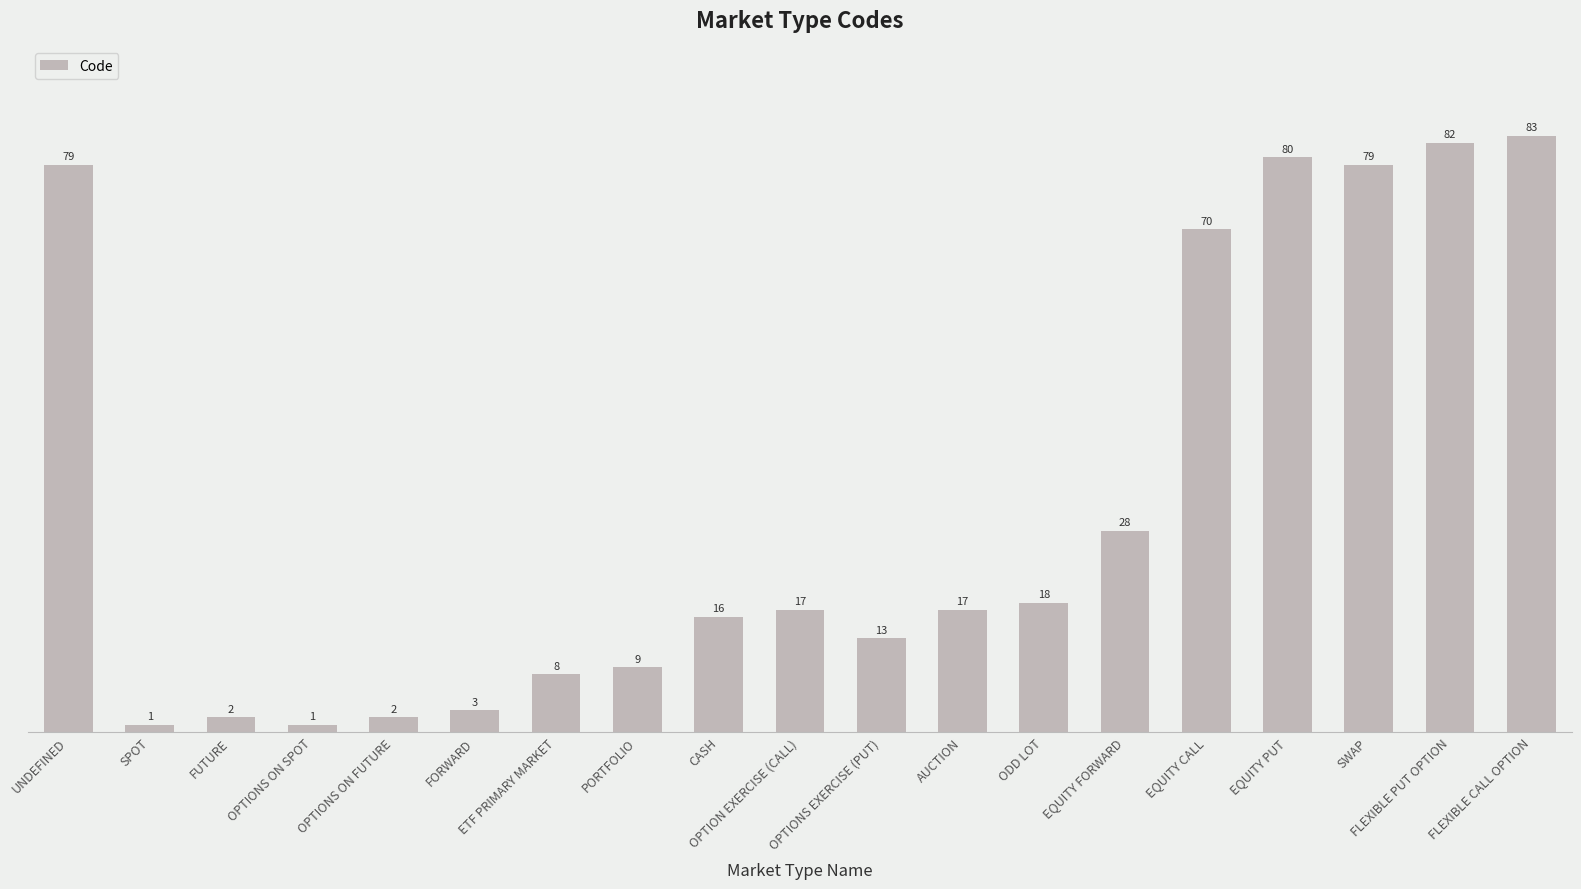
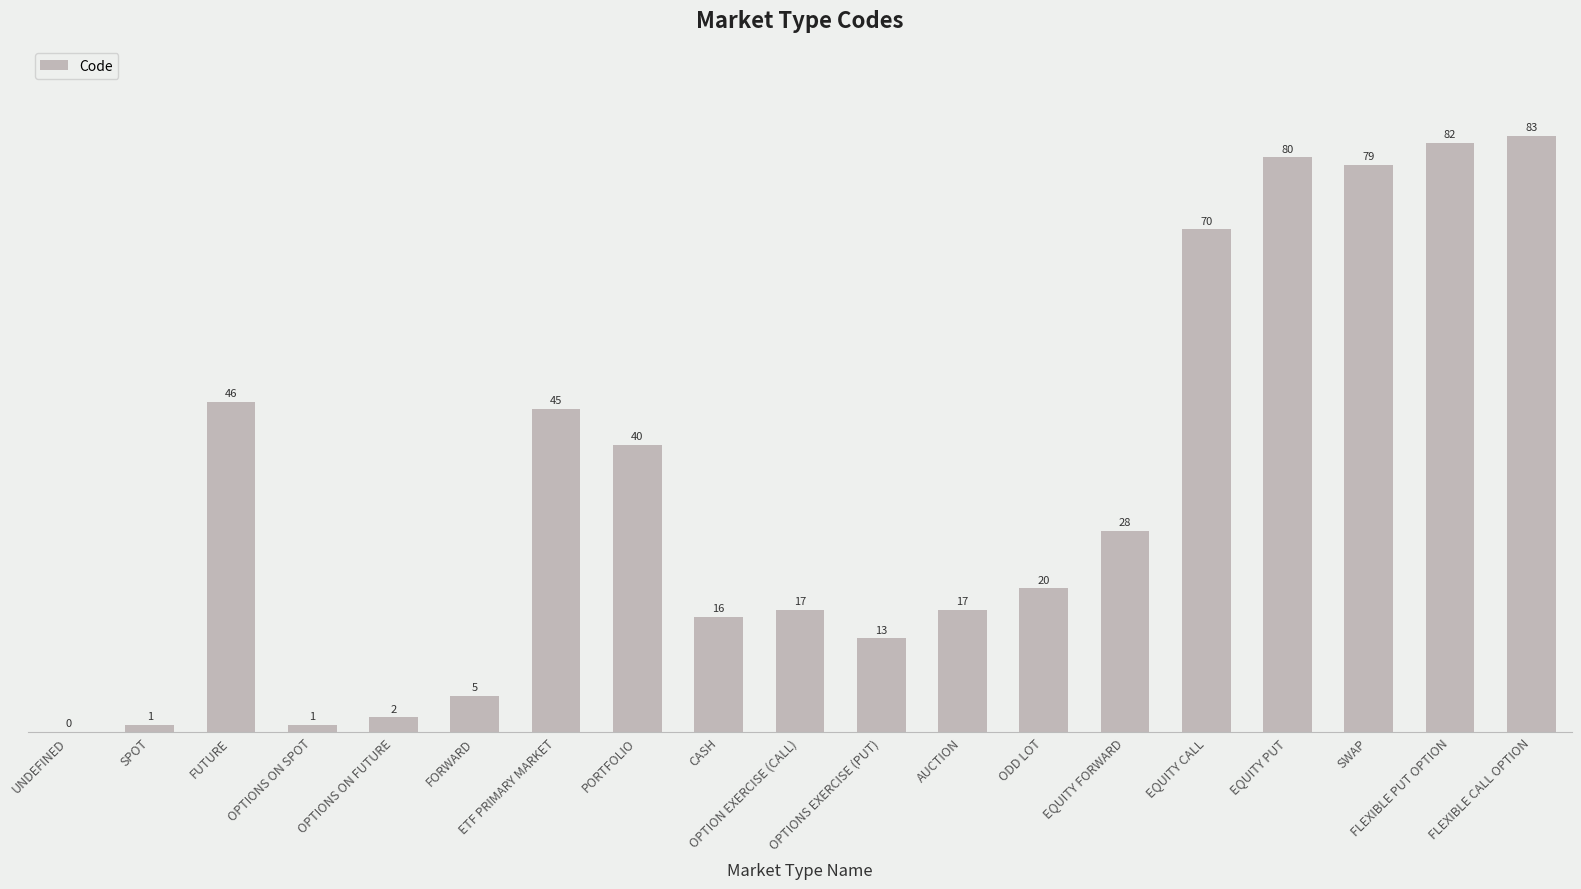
  {
-   "UNDEFINED": 79,
+   "UNDEFINED": 0,
    "SPOT": 1,
-   "FUTURE": 2,
+   "FUTURE": 46,
    "OPTIONS ON SPOT": 1,
    "OPTIONS ON FUTURE": 2,
-   "FORWARD": 3,
-   "ETF PRIMARY MARKET": 8,
-   "PORTFOLIO": 9,
+   "FORWARD": 5,
+   "ETF PRIMARY MARKET": 45,
+   "PORTFOLIO": 40,
    "CASH": 16,
    "OPTION EXERCISE (CALL)": 17,
    "OPTIONS EXERCISE (PUT)": 13,
    "AUCTION": 17,
-   "ODD LOT": 18,
+   "ODD LOT": 20,
    "EQUITY FORWARD": 28,
    "EQUITY CALL": 70,
    "EQUITY PUT": 80,
    "SWAP": 79,
    "FLEXIBLE PUT OPTION": 82,
    "FLEXIBLE CALL OPTION": 83
  }
